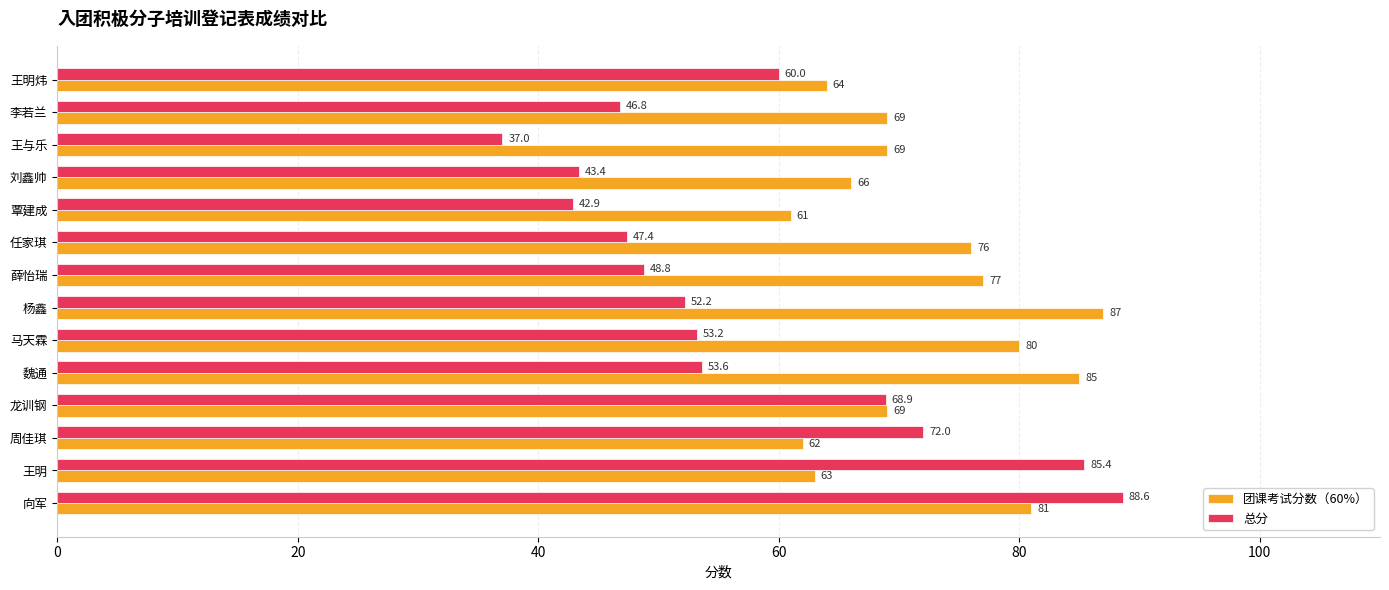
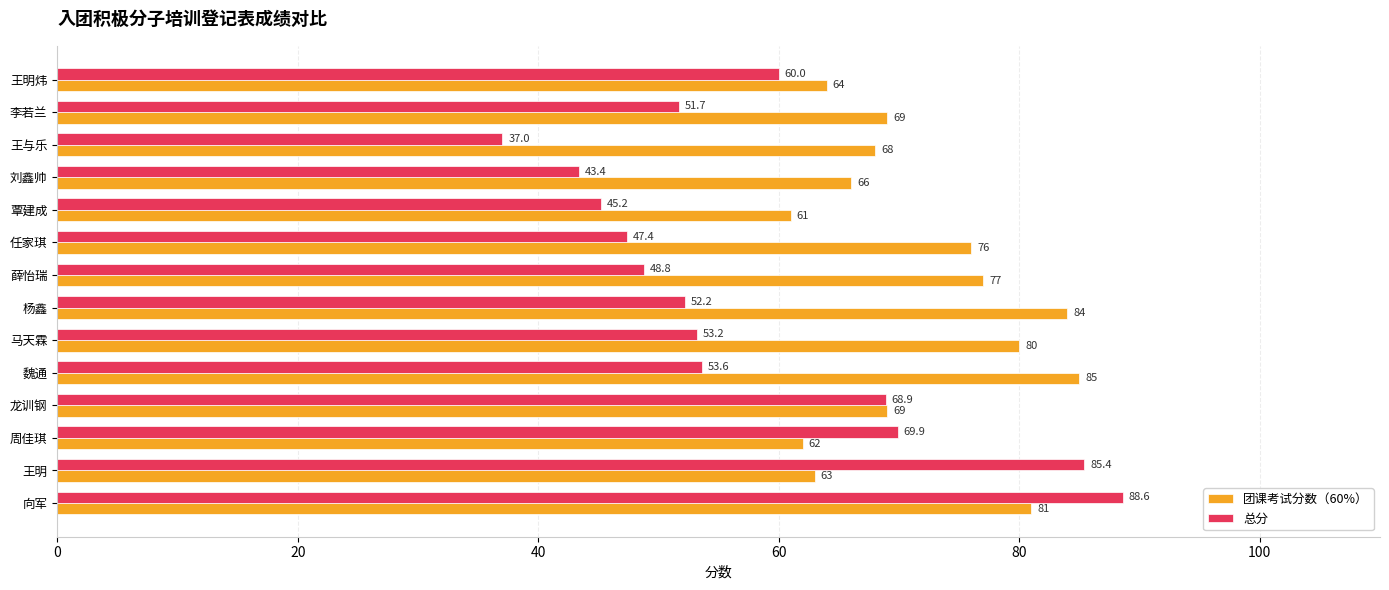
  {
    "团课考试分数（60%）": {
      "王明炜": 64,
      "李若兰": 69,
-     "王与乐": 69,
+     "王与乐": 68,
      "刘鑫帅": 66,
      "覃建成": 61,
      "任家琪": 76,
      "薛怡瑞": 77,
-     "杨鑫": 87,
+     "杨鑫": 84,
      "马天霖": 80,
      "魏通": 85,
      "龙训钢": 69,
      "周佳琪": 62,
      "王明": 63,
      "向军": 81
    },
    "总分": {
      "王明炜": 60.0,
-     "李若兰": 46.8,
+     "李若兰": 51.7,
      "王与乐": 37.0,
      "刘鑫帅": 43.4,
-     "覃建成": 42.9,
+     "覃建成": 45.2,
      "任家琪": 47.4,
      "薛怡瑞": 48.8,
      "杨鑫": 52.2,
      "马天霖": 53.2,
      "魏通": 53.6,
      "龙训钢": 68.9,
-     "周佳琪": 72.0,
+     "周佳琪": 69.9,
      "王明": 85.4,
      "向军": 88.6
    }
  }
